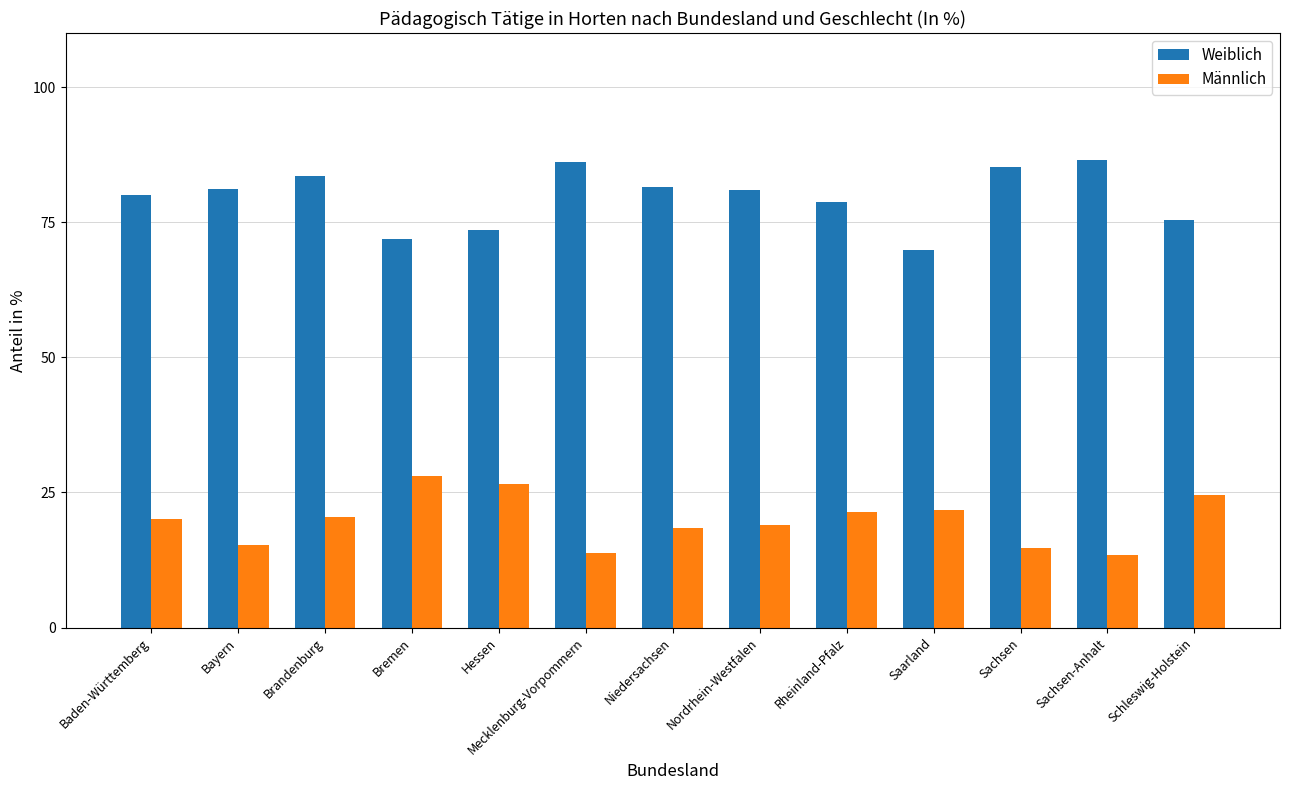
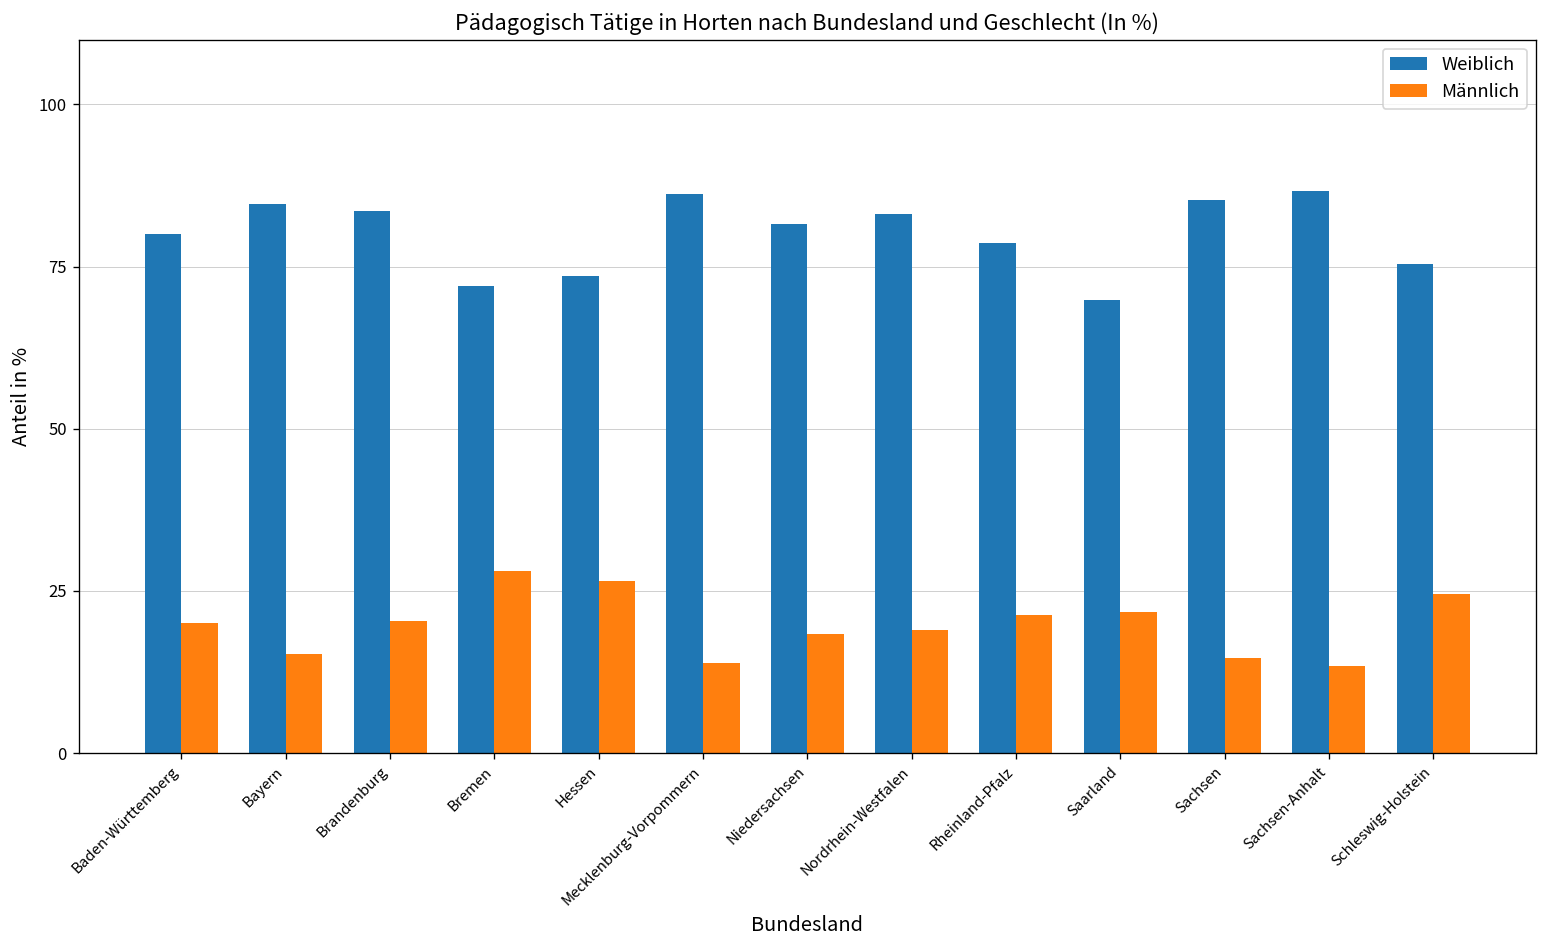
  {
    "Weiblich": {
      "Baden-Württemberg": 80,
-     "Bayern": 81,
+     "Bayern": 85,
      "Brandenburg": 84,
      "Bremen": 72,
      "Hessen": 73,
      "Mecklenburg-Vorpommern": 86,
      "Niedersachsen": 82,
-     "Nordrhein-Westfalen": 81,
+     "Nordrhein-Westfalen": 83,
      "Rheinland-Pfalz": 79,
      "Saarland": 70,
      "Sachsen": 85,
      "Sachsen-Anhalt": 87,
      "Schleswig-Holstein": 75
    },
    "Männlich": {
      "Baden-Württemberg": 20,
      "Bayern": 15,
      "Brandenburg": 20,
      "Bremen": 28,
      "Hessen": 27,
      "Mecklenburg-Vorpommern": 14,
      "Niedersachsen": 18,
      "Nordrhein-Westfalen": 19,
      "Rheinland-Pfalz": 21,
      "Saarland": 22,
      "Sachsen": 15,
      "Sachsen-Anhalt": 13,
      "Schleswig-Holstein": 25
    }
  }
